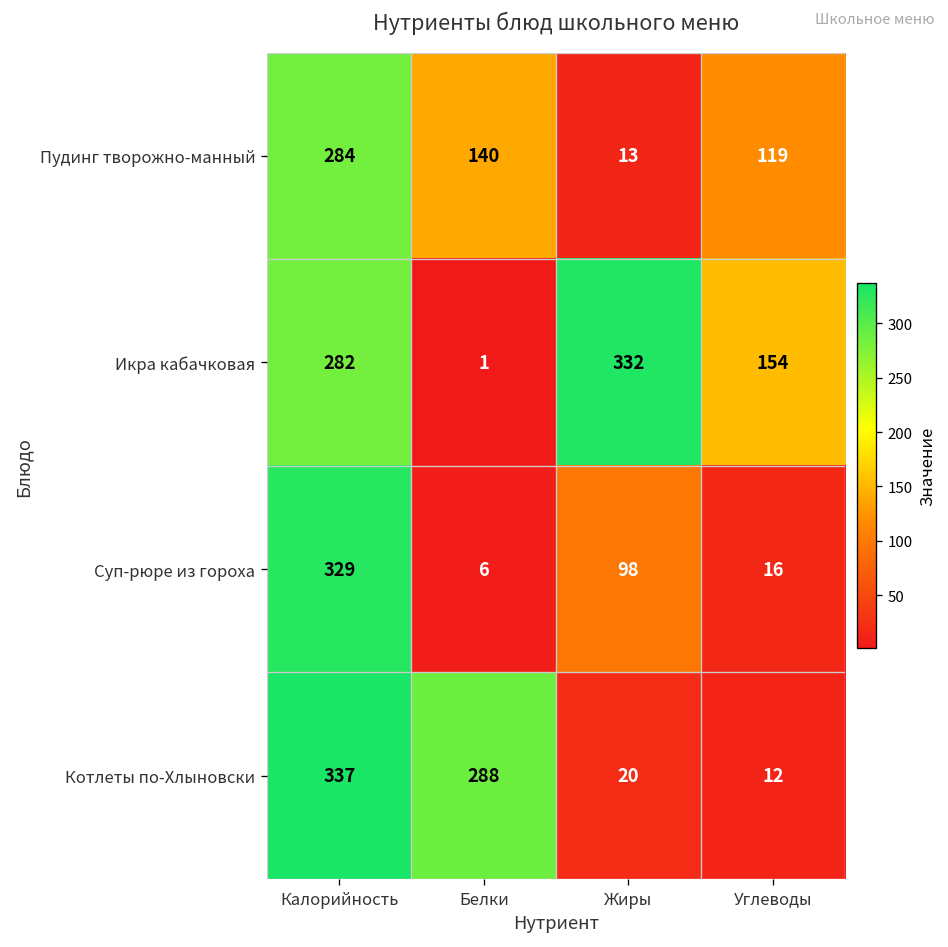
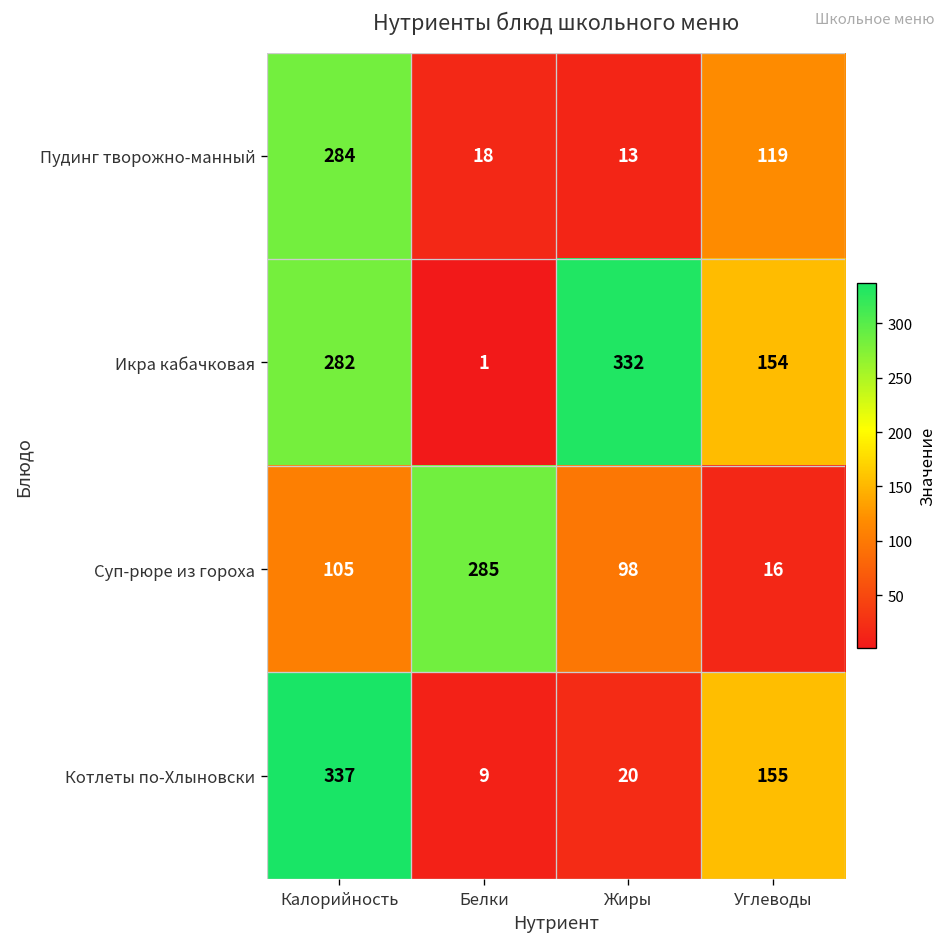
  {
    "Пудинг творожно-манный": {
      "Калорийность": 284,
-     "Белки": 140,
+     "Белки": 18,
      "Жиры": 13,
      "Углеводы": 119
    },
    "Икра кабачковая": {
      "Калорийность": 282,
      "Белки": 1,
      "Жиры": 332,
      "Углеводы": 154
    },
    "Суп-рюре из гороха": {
-     "Калорийность": 329,
-     "Белки": 6,
+     "Калорийность": 105,
+     "Белки": 285,
      "Жиры": 98,
      "Углеводы": 16
    },
    "Котлеты по-Хлыновски": {
      "Калорийность": 337,
-     "Белки": 288,
+     "Белки": 9,
      "Жиры": 20,
-     "Углеводы": 12
+     "Углеводы": 155
    }
  }
